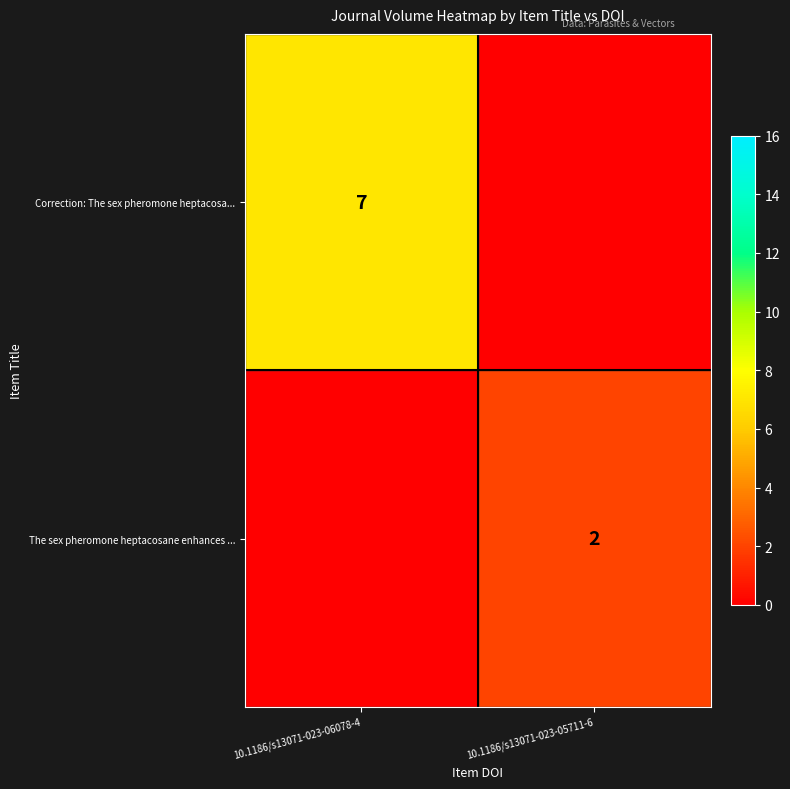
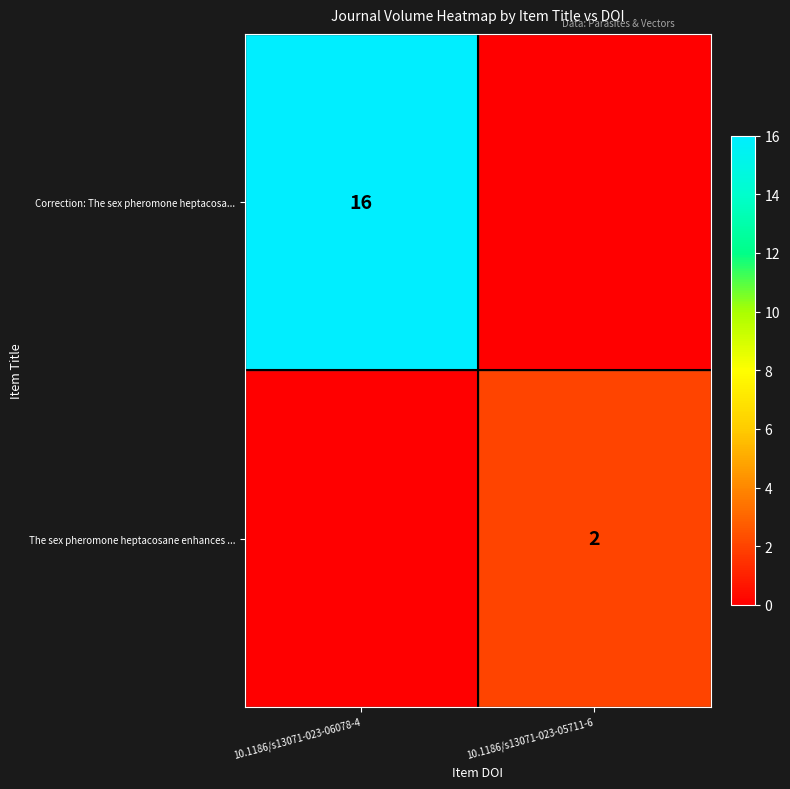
  {
    "Correction: The sex pheromone heptacosa...": {
-     "10.1186/s13071-023-06078-4": 7
+     "10.1186/s13071-023-06078-4": 16
    },
    "The sex pheromone heptacosane enhances ...": {
      "10.1186/s13071-023-05711-6": 2
    }
  }
